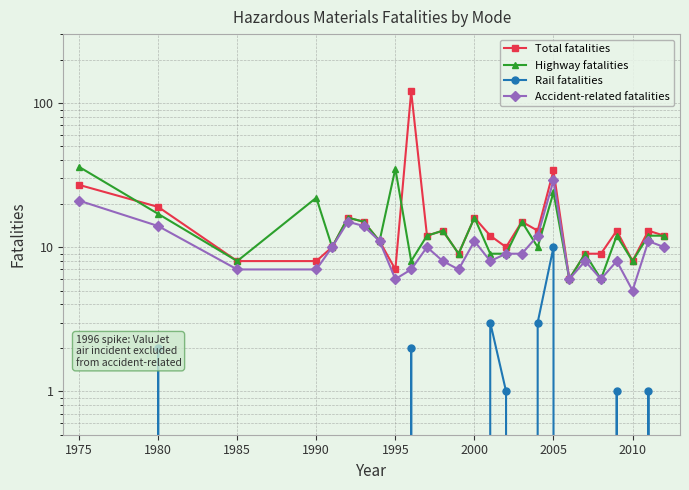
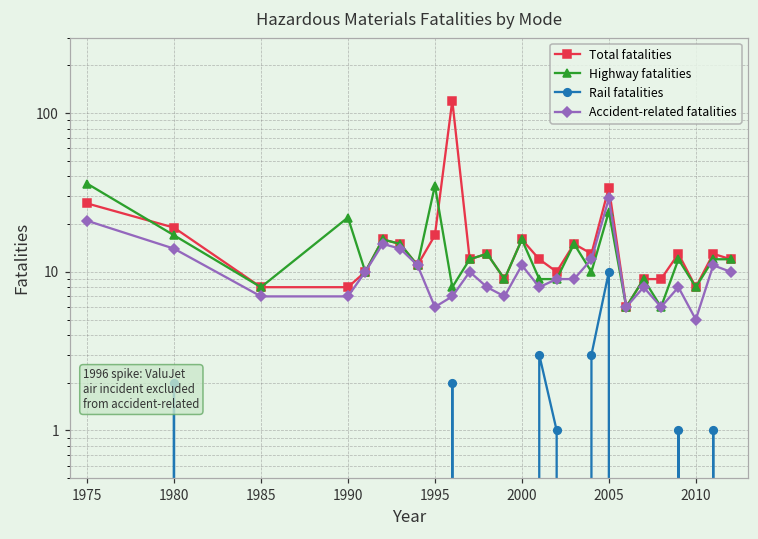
  {
    "Total fatalities": {
      "1975": 27,
      "1980": 19,
      "1990": 8,
-     "1995": 7,
+     "1995": 17,
      "2005": 34
    },
    "Highway fatalities": {
      "1975": 36,
      "1980": 17,
      "1990": 22,
      "1995": 35,
      "2005": 24
    },
    "Rail fatalities": {
      "2005": 10
    },
    "Accident-related fatalities": {
      "1975": 21,
      "1980": 14,
      "1985": 7,
      "1990": 7,
      "1995": 6,
      "2000": 11,
      "2005": 29,
      "2010": 5
    }
  }
